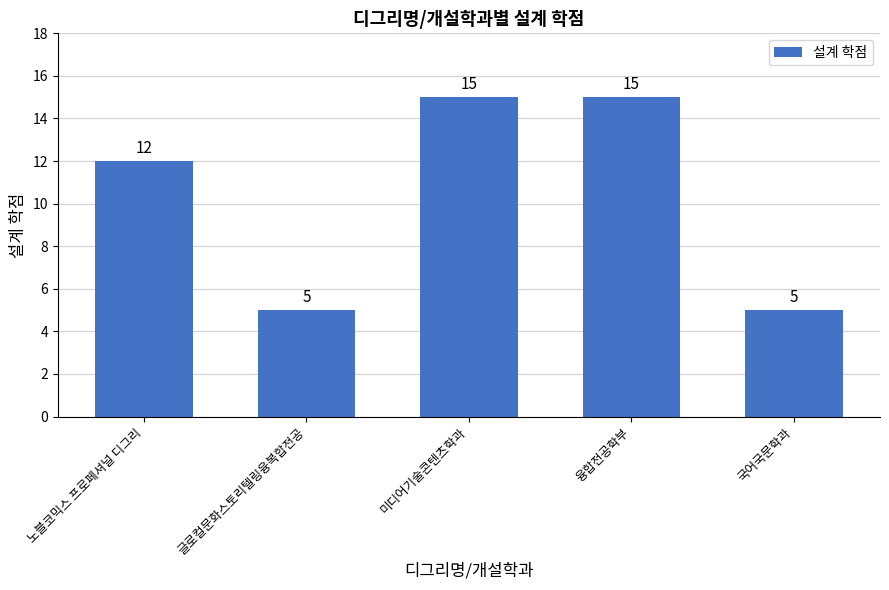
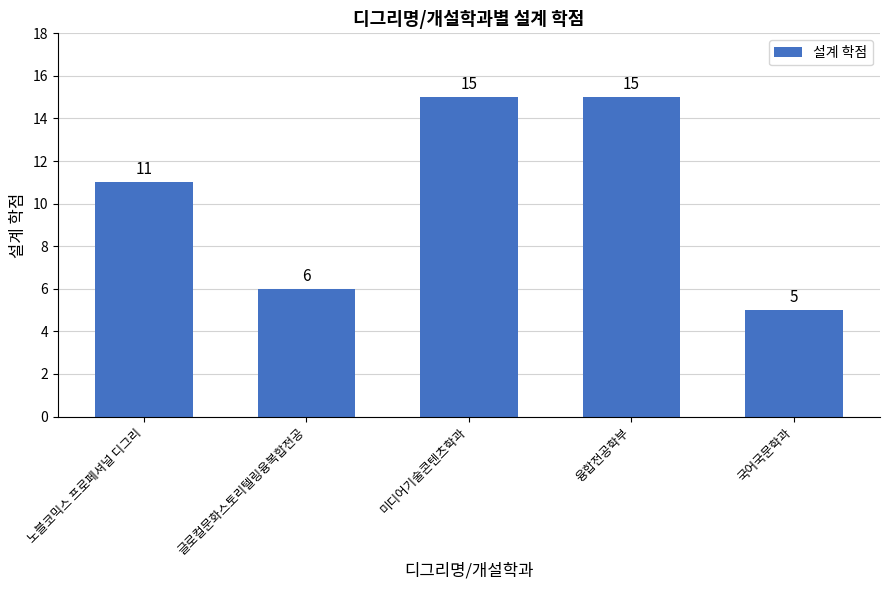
  {
-   "노블코믹스 프로페셔널 디그리": 12,
-   "글로컬문화스토리텔링융복합전공": 5,
+   "노블코믹스 프로페셔널 디그리": 11,
+   "글로컬문화스토리텔링융복합전공": 6,
    "미디어기술콘텐츠학과": 15,
    "융합전공학부": 15,
    "국어국문학과": 5
  }
